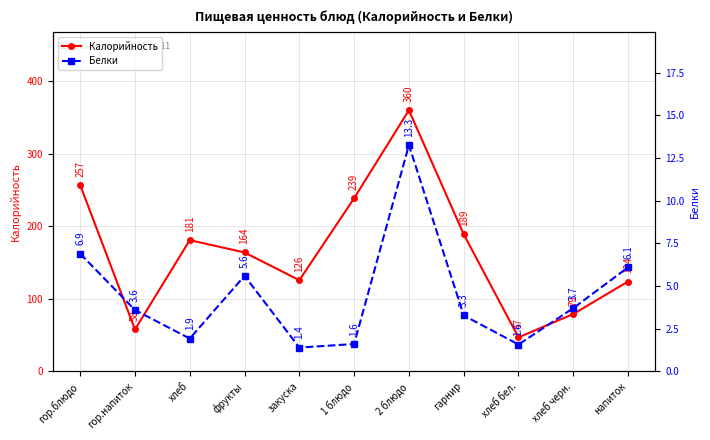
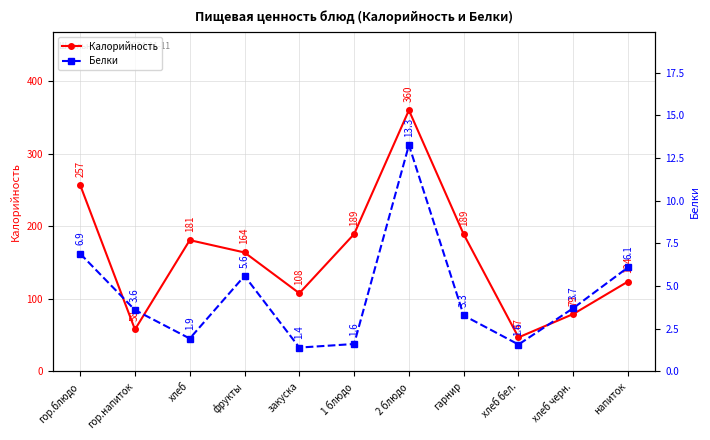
  {
    "Калорийность": {
      "гор.блюдо": 257,
      "хлеб": 181,
      "фрукты": 164,
-     "закуска": 126,
-     "1 блюдо": 239,
+     "закуска": 108,
+     "1 блюдо": 189,
      "2 блюдо": 360,
      "гарнир": 189
    },
    "Белки": {
      "гор.блюдо": 6.9,
      "гор.напиток": 3.6,
      "хлеб": 1.9,
      "закуска": 1.4,
      "1 блюдо": 1.6,
      "2 блюдо": 13.3,
      "гарнир": 3.3
    }
  }
